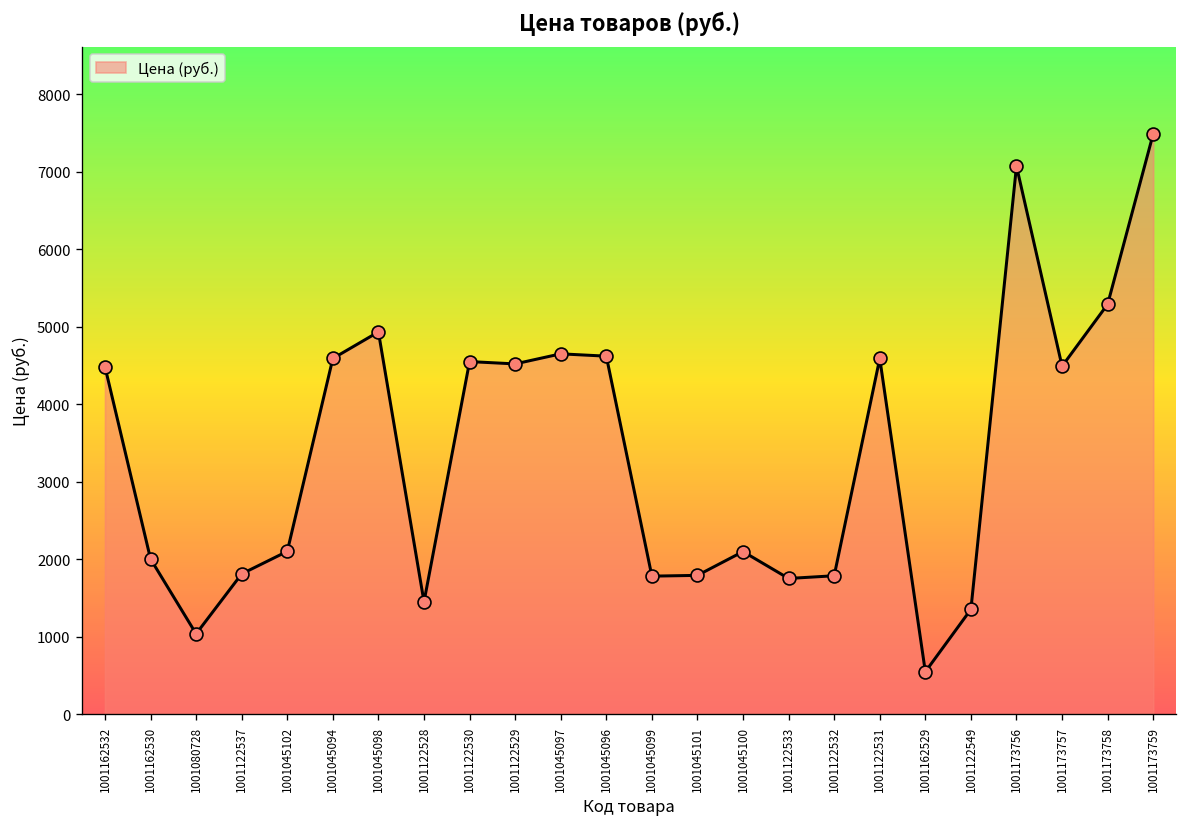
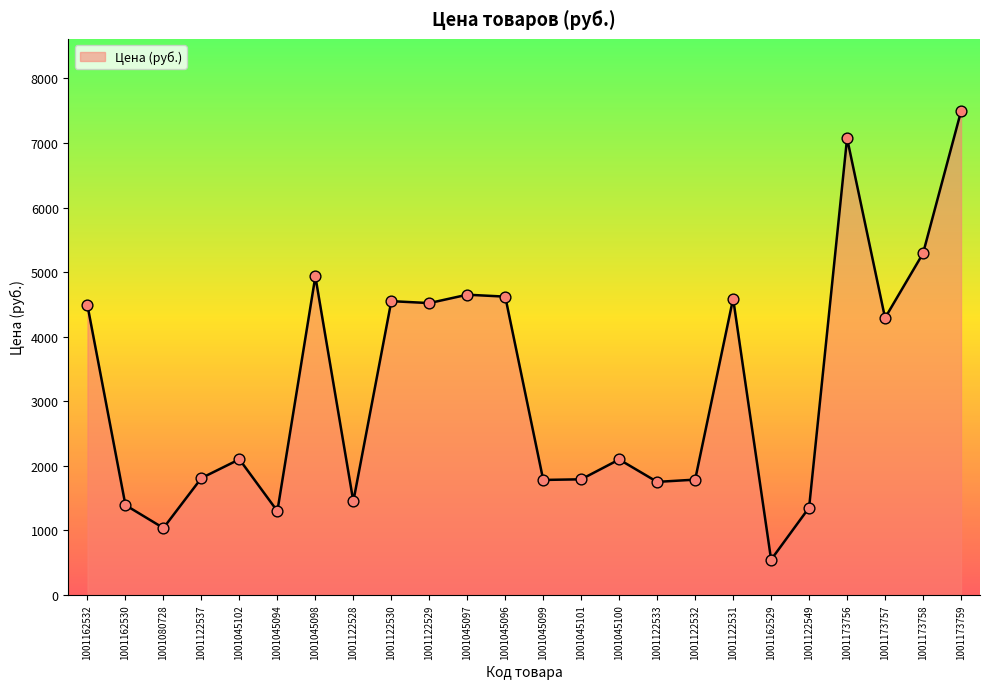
  {
    "1001162532": 4500,
-   "1001162530": 2000,
+   "1001162530": 1400,
    "1001080728": 1000,
    "1001122537": 1800,
    "1001045102": 2100,
-   "1001045094": 4600,
+   "1001045094": 1300,
    "1001045098": 4900,
    "1001122528": 1400,
    "1001122530": 4600,
    "1001122529": 4500,
    "1001045097": 4700,
    "1001045096": 4600,
    "1001045099": 1800,
    "1001045101": 1800,
    "1001045100": 2100,
    "1001122533": 1800,
    "1001122532": 1800,
    "1001122531": 4600,
    "1001162529": 500,
    "1001122549": 1400,
    "1001173756": 7100,
-   "1001173757": 4500,
+   "1001173757": 4300,
    "1001173758": 5300,
    "1001173759": 7500
  }
